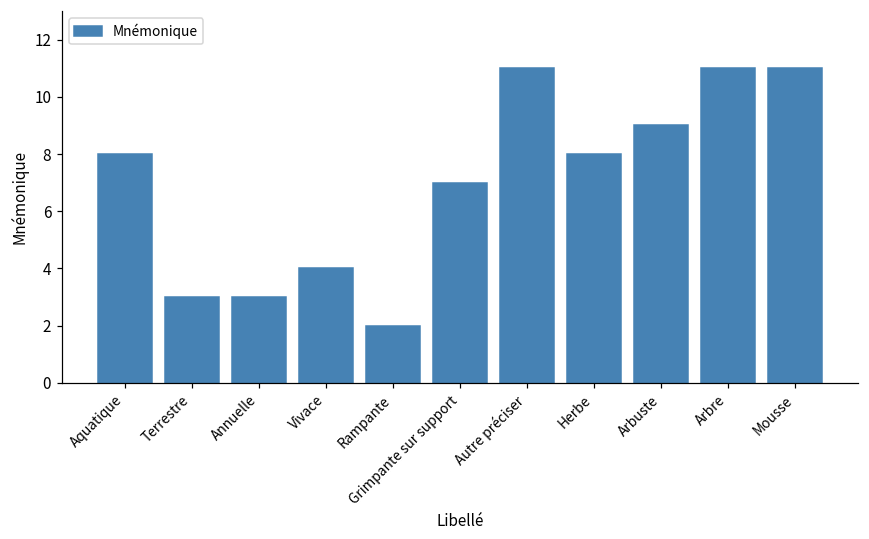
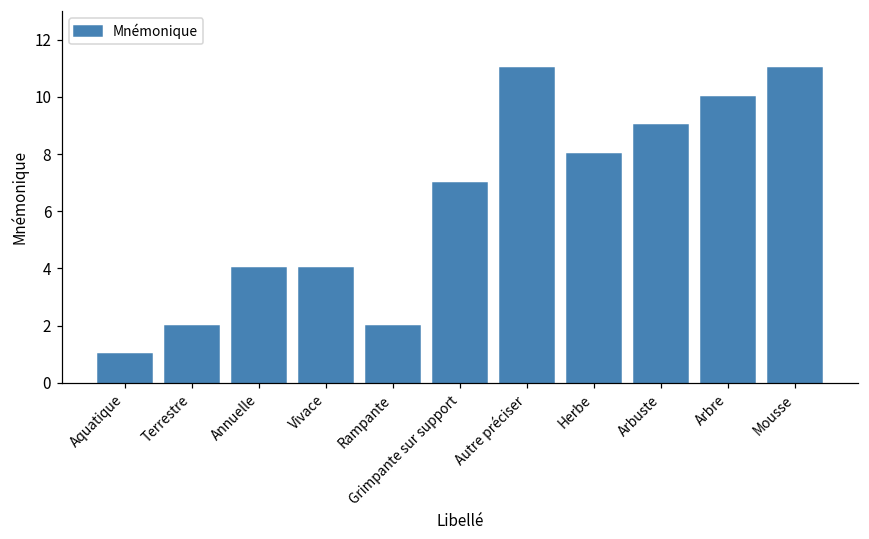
  {
-   "Aquatique": 8,
-   "Terrestre": 3,
-   "Annuelle": 3,
+   "Aquatique": 1,
+   "Terrestre": 2,
+   "Annuelle": 4,
    "Vivace": 4,
    "Rampante": 2,
    "Grimpante sur support": 7,
    "Autre préciser": 11,
    "Herbe": 8,
    "Arbuste": 9,
-   "Arbre": 11,
+   "Arbre": 10,
    "Mousse": 11
  }
